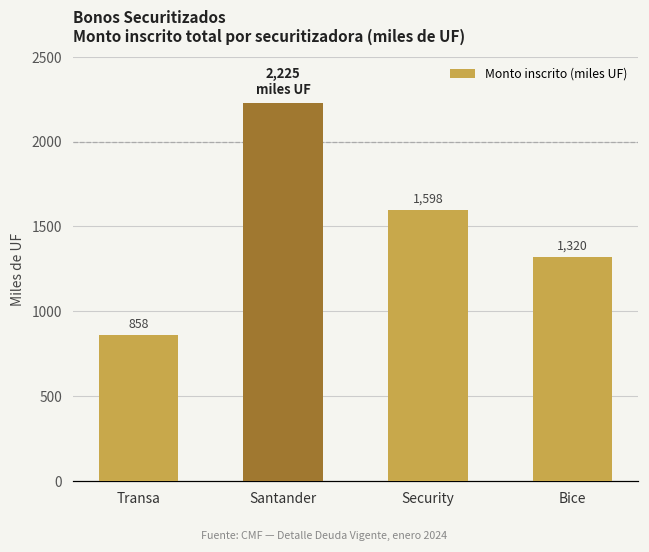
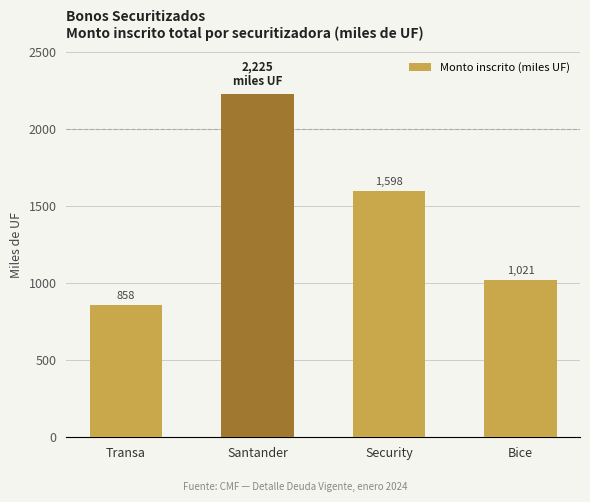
  {
    "Transa": "858",
    "Santander": "2,225",
    "Security": "1,598",
-   "Bice": "1,320"
+   "Bice": "1,021"
  }
